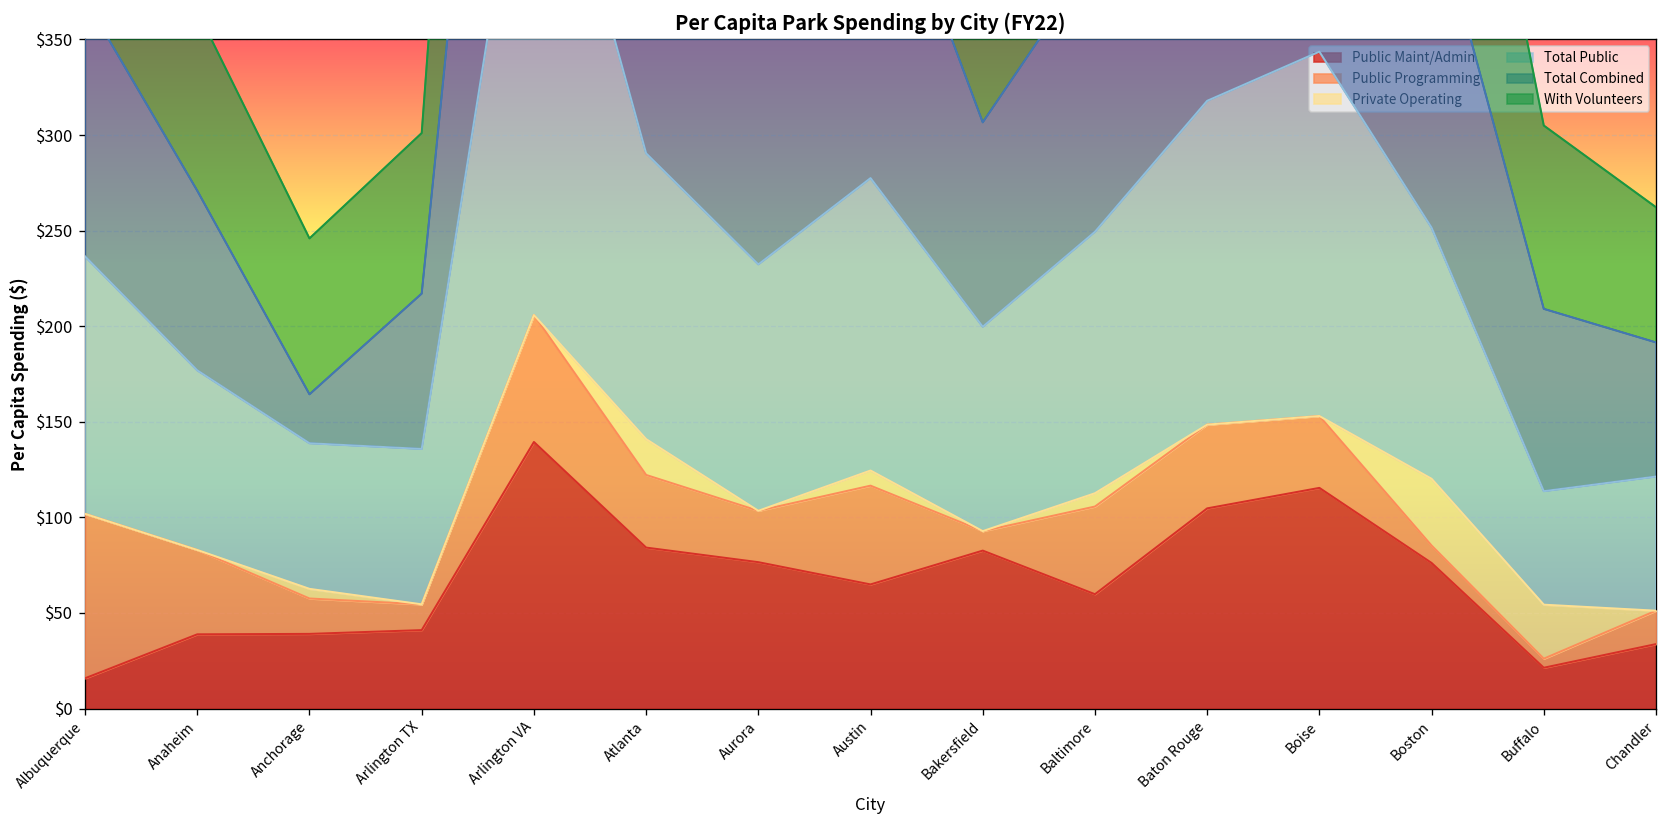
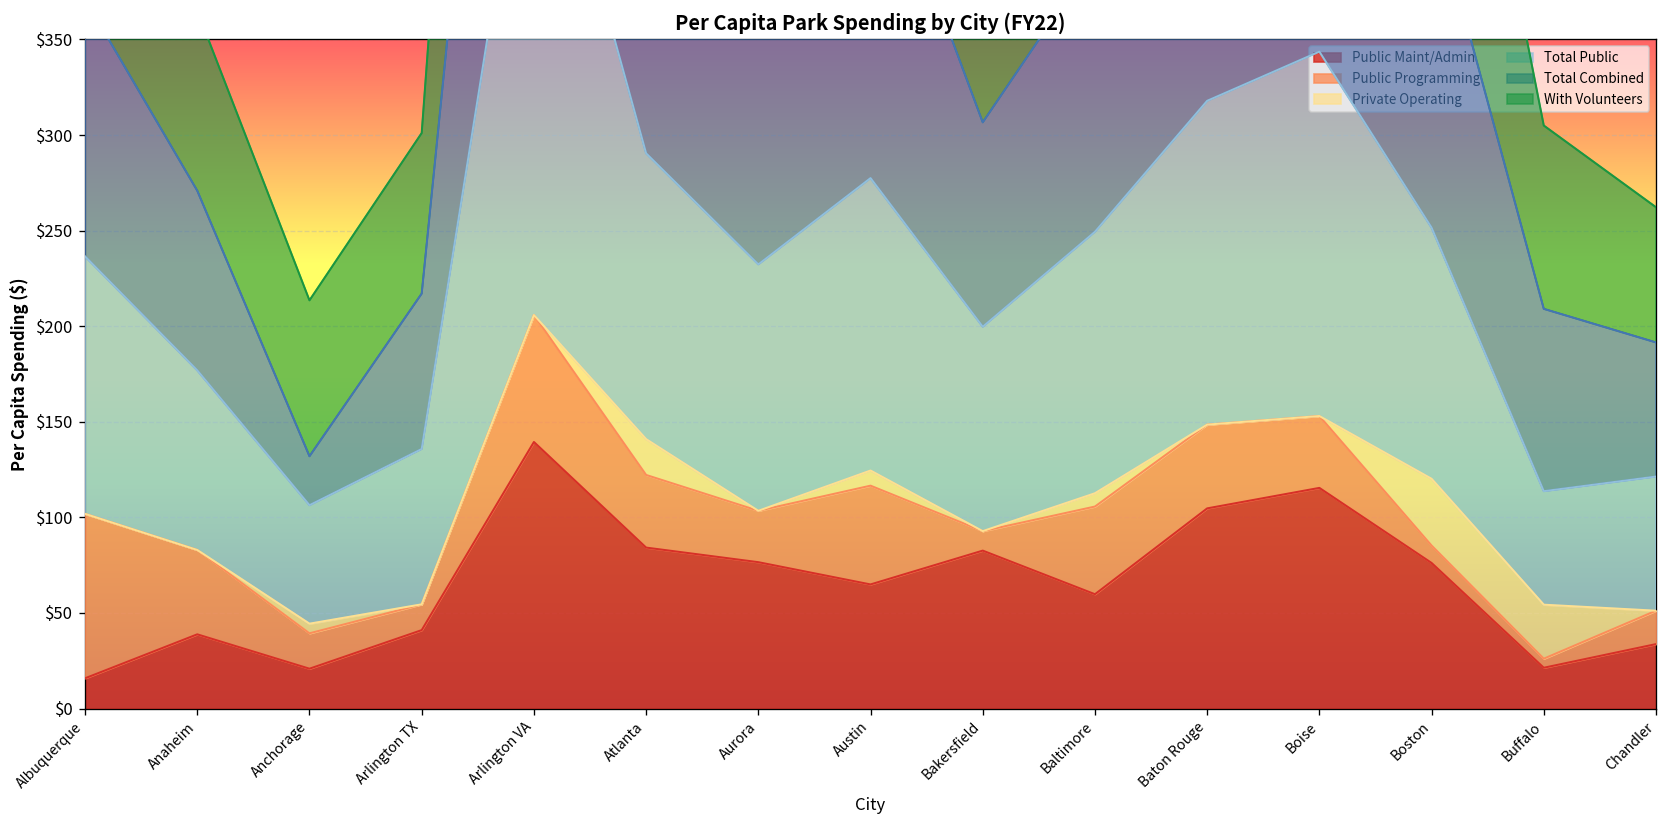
  {
    "Public Maint/Admin": {
      "Albuquerque": "$16",
      "Anaheim": "$39",
-     "Anchorage": "$39",
+     "Anchorage": "$21",
      "Arlington TX": "$41",
      "Arlington VA": "$139",
      "Atlanta": "$84",
      "Aurora": "$77",
      "Austin": "$65",
      "Bakersfield": "$83",
      "Baltimore": "$60",
      "Baton Rouge": "$105",
      "Boise": "$115",
      "Boston": "$76",
      "Buffalo": "$21",
      "Chandler": "$34"
    },
    "Public Programming": {
      "Anchorage": "$19",
      "Atlanta": "$38",
      "Austin": "$52",
      "Baltimore": "$46",
      "Boston": "$9",
      "Buffalo": "$5"
    },
    "Private Operating": {
      "Anchorage": "$5",
      "Atlanta": "$19",
      "Austin": "$8",
      "Baltimore": "$7",
      "Boston": "$35",
      "Buffalo": "$28"
    },
    "Total Public": {
      "Albuquerque": "$135",
      "Anaheim": "$94",
-     "Anchorage": "$76",
+     "Anchorage": "$62",
      "Arlington TX": "$81",
      "Atlanta": "$149",
      "Aurora": "$129",
      "Austin": "$153",
      "Bakersfield": "$107",
      "Baltimore": "$137",
      "Baton Rouge": "$169",
      "Boston": "$131",
      "Buffalo": "$59",
      "Chandler": "$70"
    },
    "Total Combined": {
      "Anaheim": "$94",
      "Anchorage": "$26",
      "Arlington TX": "$81",
      "Bakersfield": "$107",
      "Buffalo": "$95",
      "Chandler": "$70"
    },
    "With Volunteers": {
      "Anchorage": "$82",
      "Arlington TX": "$84",
      "Buffalo": "$96",
      "Chandler": "$71"
    }
  }
